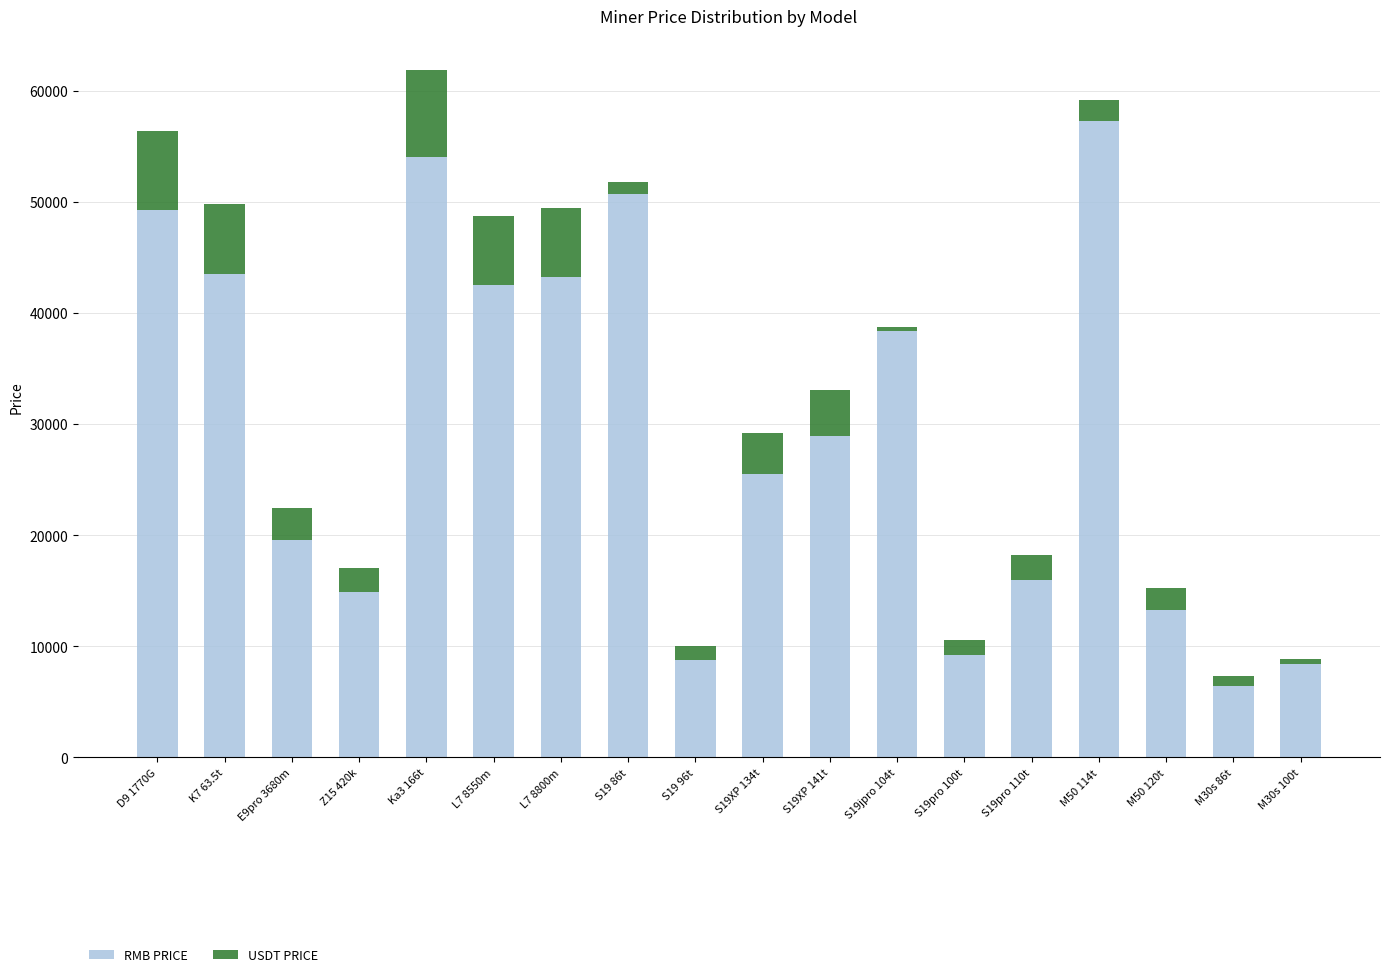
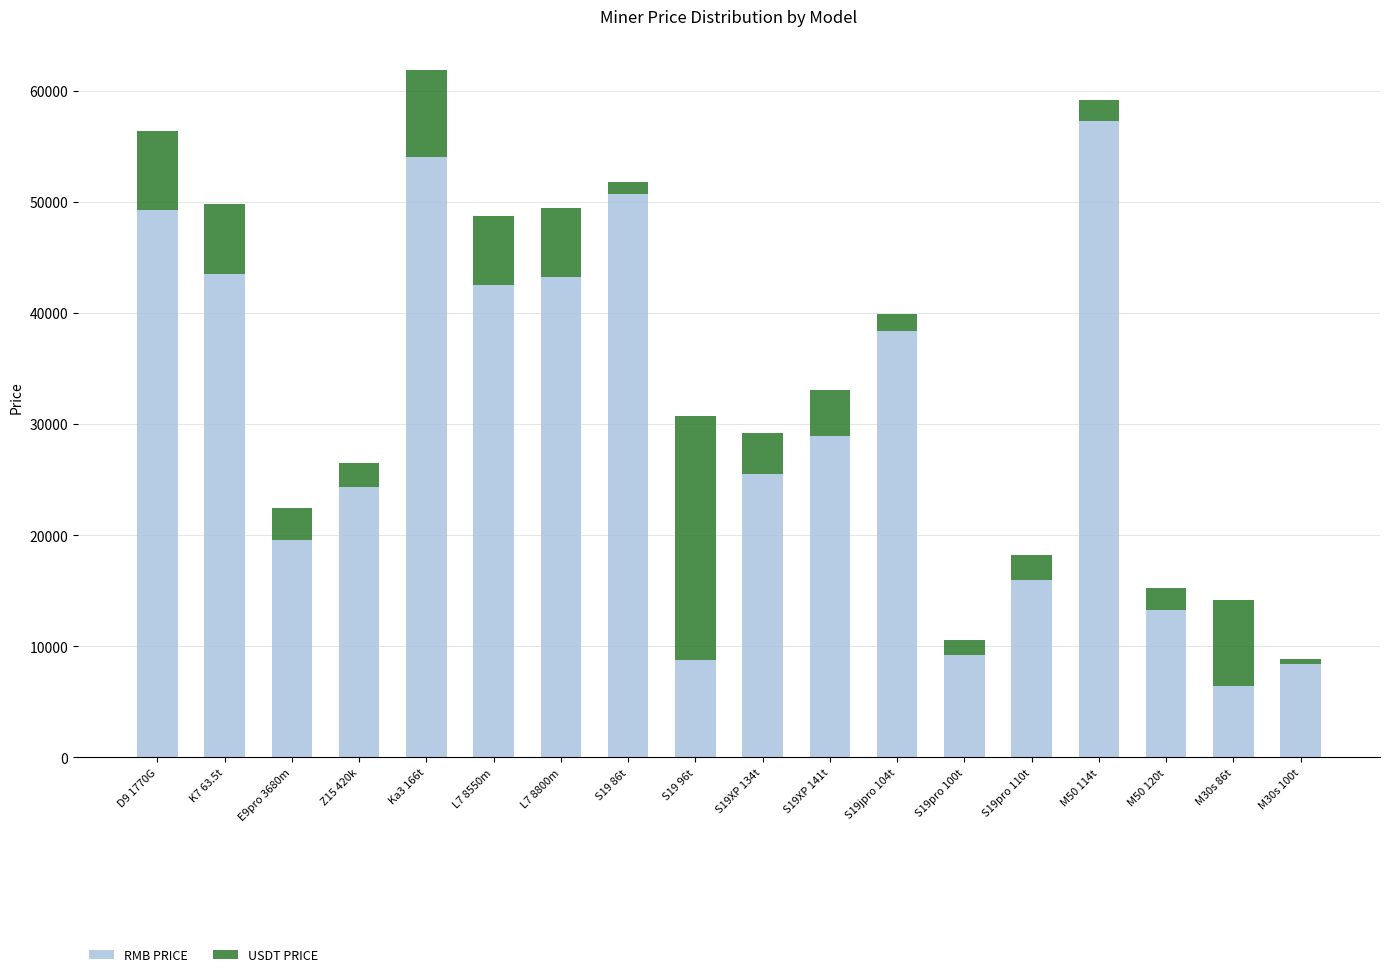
  {
    "RMB PRICE": {
      "D9 1770G": 49300,
      "K7 63.5t": 43500,
      "E9pro 3680m": 19600,
-     "Z15 420k": 14900,
+     "Z15 420k": 24300,
      "Ka3 166t": 54000,
      "L7 8550m": 42500,
      "L7 8800m": 43200,
      "S19 86t": 50700,
      "S19 96t": 8800,
      "S19XP 134t": 25500,
      "S19XP 141t": 28900,
      "S19jpro 104t": 38300,
      "S19pro 100t": 9200,
      "S19pro 110t": 15900,
      "M50 114t": 57300,
      "M50 120t": 13300,
      "M30s 86t": 6400,
      "M30s 100t": 8400
    },
    "USDT PRICE": {
      "D9 1770G": 7200,
      "K7 63.5t": 6300,
      "E9pro 3680m": 2800,
      "Z15 420k": 2200,
      "Ka3 166t": 7800,
      "L7 8550m": 6200,
      "L7 8800m": 6300,
      "S19 86t": 1100,
-     "S19 96t": 1300,
+     "S19 96t": 22000,
      "S19XP 134t": 3700,
      "S19XP 141t": 4200,
-     "S19jpro 104t": 400,
+     "S19jpro 104t": 1500,
      "S19pro 100t": 1300,
      "S19pro 110t": 2300,
      "M50 114t": 1800,
      "M50 120t": 1900,
-     "M30s 86t": 900,
+     "M30s 86t": 7700,
      "M30s 100t": 500
    }
  }
